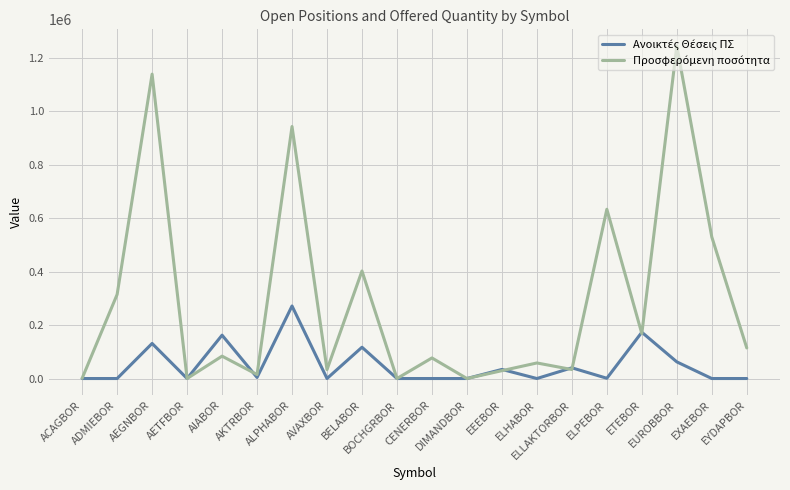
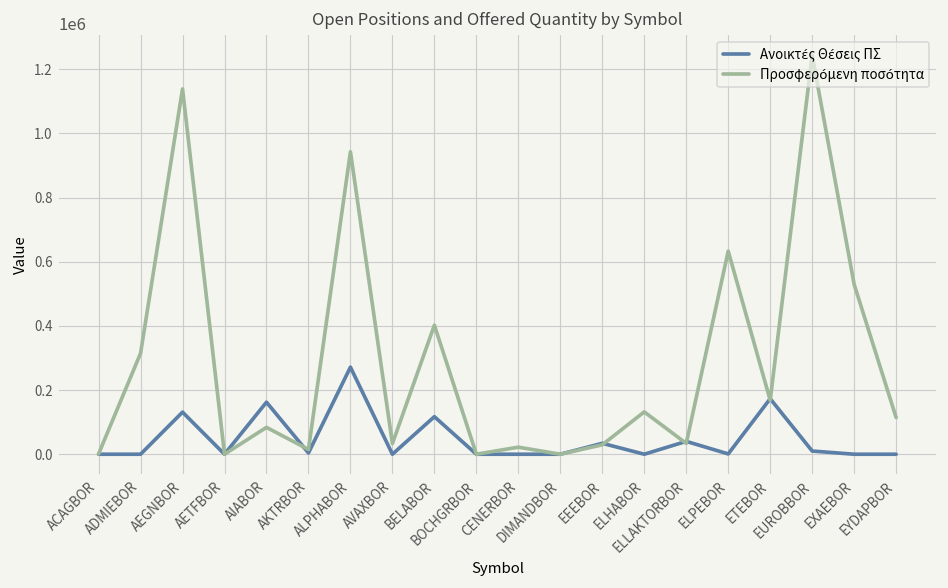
  {
    "Ανοικτές Θέσεις ΠΣ": {
      "ADMIEBOR": 0,
      "AEGNBOR": 130000,
      "AIABOR": 160000,
      "AKTRBOR": 0,
      "ALPHABOR": 270000,
      "AVAXBOR": 0,
      "BELABOR": 120000,
      "CENERBOR": 0,
      "ELHABOR": 0,
      "ELPEBOR": 0,
-     "EUROBBOR": 60000,
+     "EUROBBOR": 10000,
      "EXAEBOR": 0,
      "EYDAPBOR": 0
    },
    "Προσφερόμενη ποσότητα": {
      "ADMIEBOR": 310000,
      "AEGNBOR": 1140000,
      "AIABOR": 80000,
      "AKTRBOR": 10000,
      "ALPHABOR": 940000,
      "AVAXBOR": 30000,
      "BELABOR": 400000,
-     "CENERBOR": 80000,
-     "ELHABOR": 60000,
+     "CENERBOR": 20000,
+     "ELHABOR": 130000,
      "ELPEBOR": 630000,
      "EXAEBOR": 530000,
      "EYDAPBOR": 110000
    }
  }
